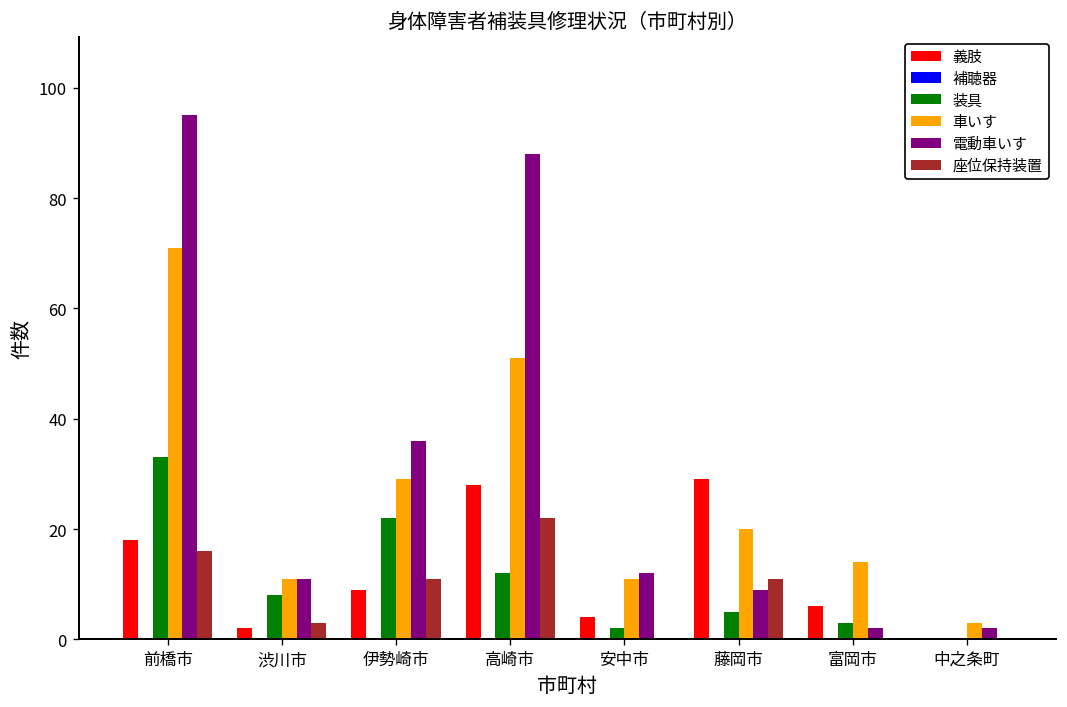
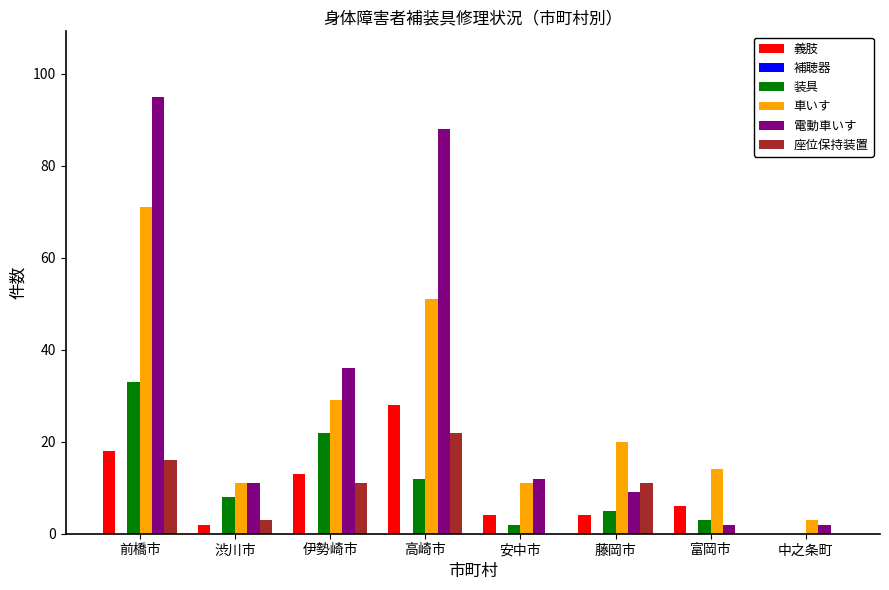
  {
    "義肢": {
      "前橋市": 18,
      "渋川市": 2,
-     "伊勢崎市": 9,
+     "伊勢崎市": 13,
      "高崎市": 28,
      "安中市": 4,
-     "藤岡市": 29,
+     "藤岡市": 4,
      "富岡市": 6,
      "中之条町": 0
    },
    "補聴器": {
      "前橋市": 0,
      "渋川市": 0,
      "伊勢崎市": 0,
      "高崎市": 0,
      "安中市": 0,
      "藤岡市": 0,
      "富岡市": 0,
      "中之条町": 0
    },
    "装具": {
      "前橋市": 33,
      "渋川市": 8,
      "伊勢崎市": 22,
      "高崎市": 12,
      "安中市": 2,
      "藤岡市": 5,
      "富岡市": 3,
      "中之条町": 0
    },
    "車いす": {
      "前橋市": 71,
      "渋川市": 11,
      "伊勢崎市": 29,
      "高崎市": 51,
      "安中市": 11,
      "藤岡市": 20,
      "富岡市": 14,
      "中之条町": 3
    },
    "電動車いす": {
      "前橋市": 95,
      "渋川市": 11,
      "伊勢崎市": 36,
      "高崎市": 88,
      "安中市": 12,
      "藤岡市": 9,
      "富岡市": 2,
      "中之条町": 2
    },
    "座位保持装置": {
      "前橋市": 16,
      "渋川市": 3,
      "伊勢崎市": 11,
      "高崎市": 22,
      "安中市": 0,
      "藤岡市": 11,
      "富岡市": 0,
      "中之条町": 0
    }
  }
